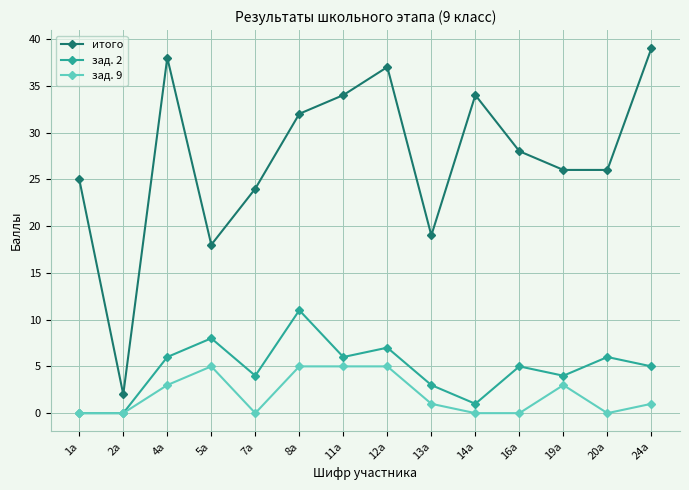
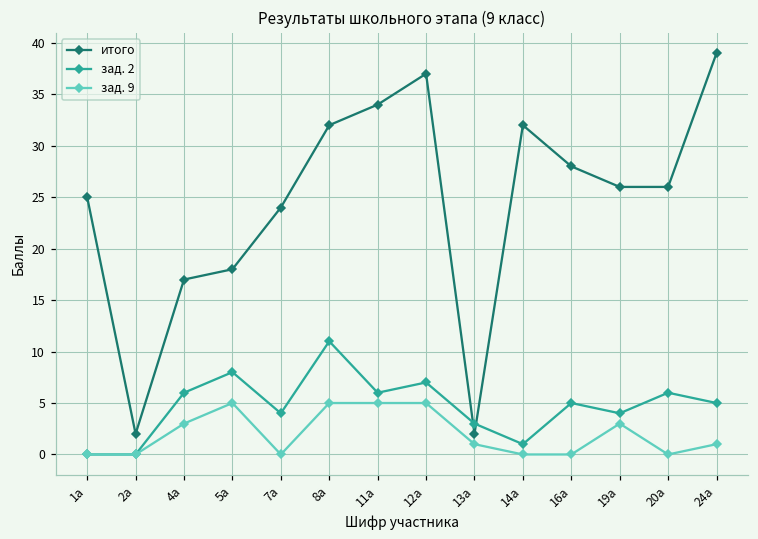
  {
    "итого": {
      "1а": 25,
      "2а": 2,
-     "4а": 38,
+     "4а": 17,
      "5а": 18,
      "7а": 24,
      "8а": 32,
      "11а": 34,
      "12а": 37,
-     "13а": 19,
-     "14а": 34,
+     "13а": 2,
+     "14а": 32,
      "16а": 28,
      "19а": 26,
      "20а": 26,
      "24а": 39
    },
    "зад. 2": {
      "4а": 6,
      "5а": 8,
      "7а": 4,
      "8а": 11,
      "11а": 6,
      "12а": 7,
      "13а": 3,
      "14а": 1,
      "16а": 5,
      "19а": 4,
      "20а": 6,
      "24а": 5
    },
    "зад. 9": {
      "4а": 3,
      "5а": 5,
      "7а": 0,
      "8а": 5,
      "11а": 5,
      "12а": 5,
      "13а": 1,
      "14а": 0,
      "16а": 0,
      "19а": 3,
      "20а": 0,
      "24а": 1
    }
  }
